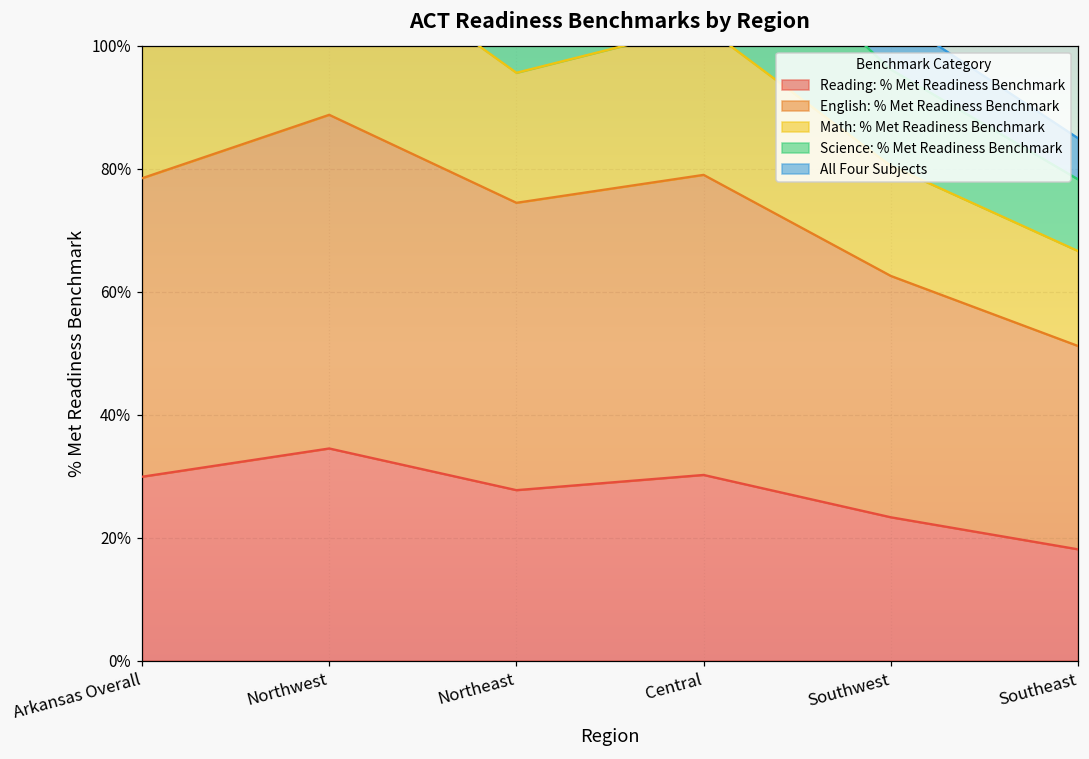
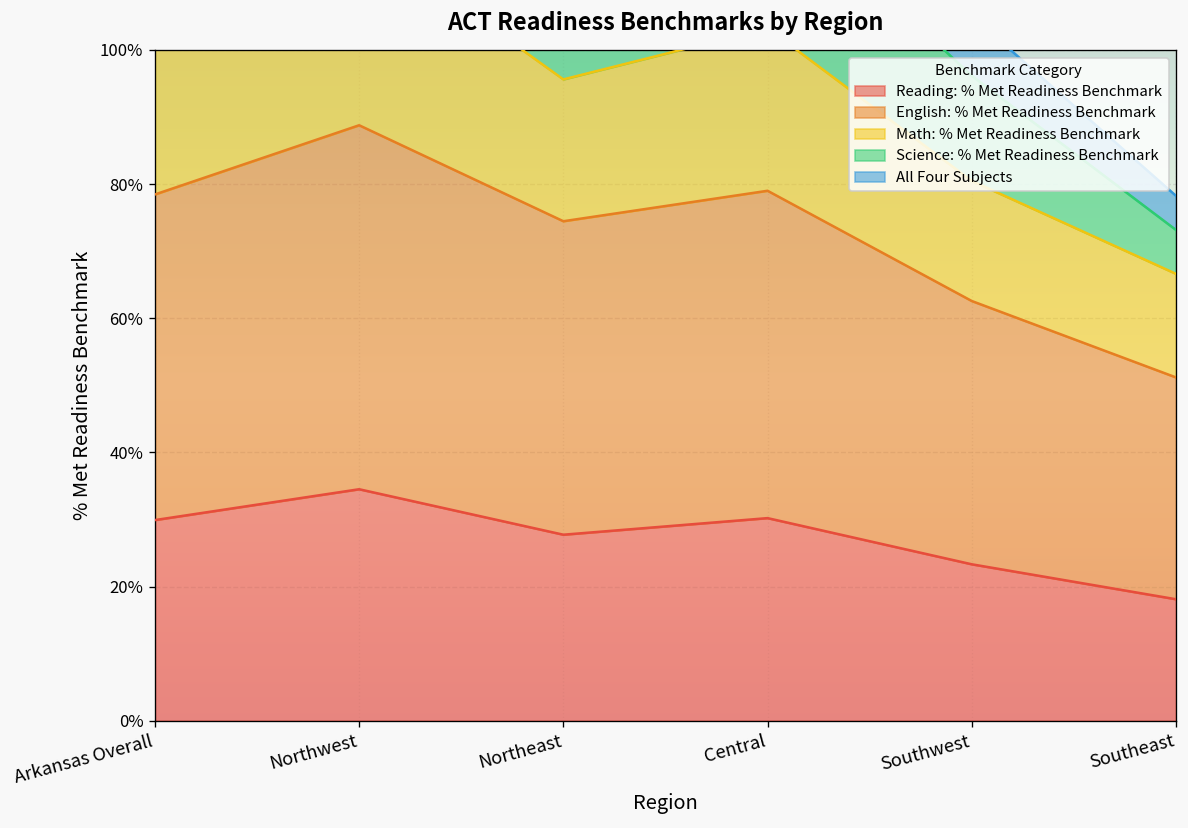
  {
    "Science: % Met Readiness Benchmark": {
-     "Southeast": "12%"
+     "Southeast": "7%"
    },
    "All Four Subjects": {
-     "Southeast": "7%"
+     "Southeast": "5%"
    }
  }
